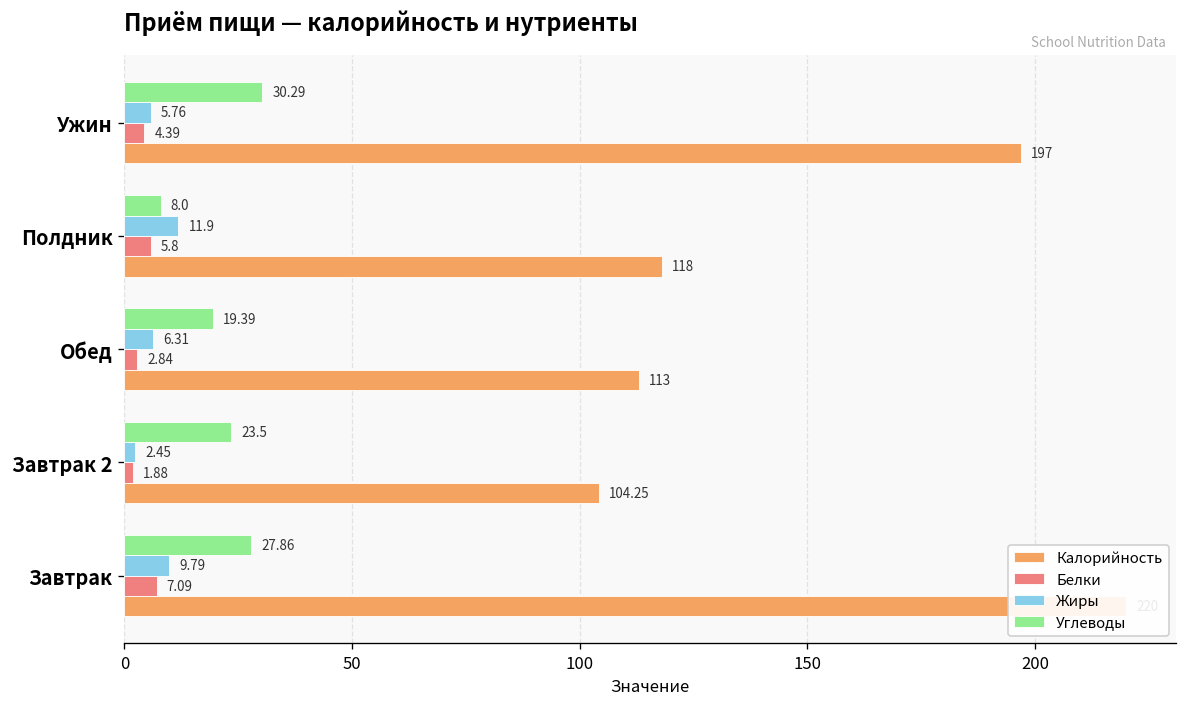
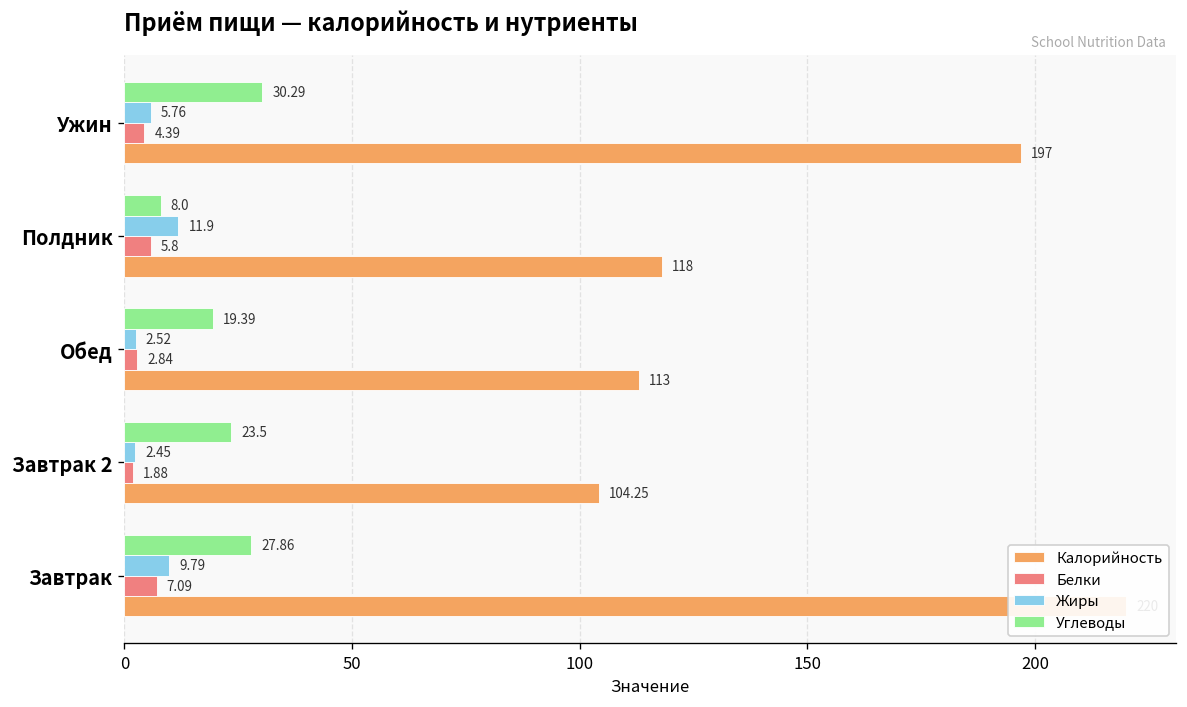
  {
    "Жиры": {
      "Ужин": 5.76,
      "Полдник": 11.9,
-     "Обед": 6.31,
+     "Обед": 2.52,
      "Завтрак 2": 2.45,
      "Завтрак": 9.79
    },
    "Углеводы": {
      "Ужин": 30.29,
      "Полдник": 8.0,
      "Обед": 19.39,
      "Завтрак 2": 23.5,
      "Завтрак": 27.86
    }
  }
